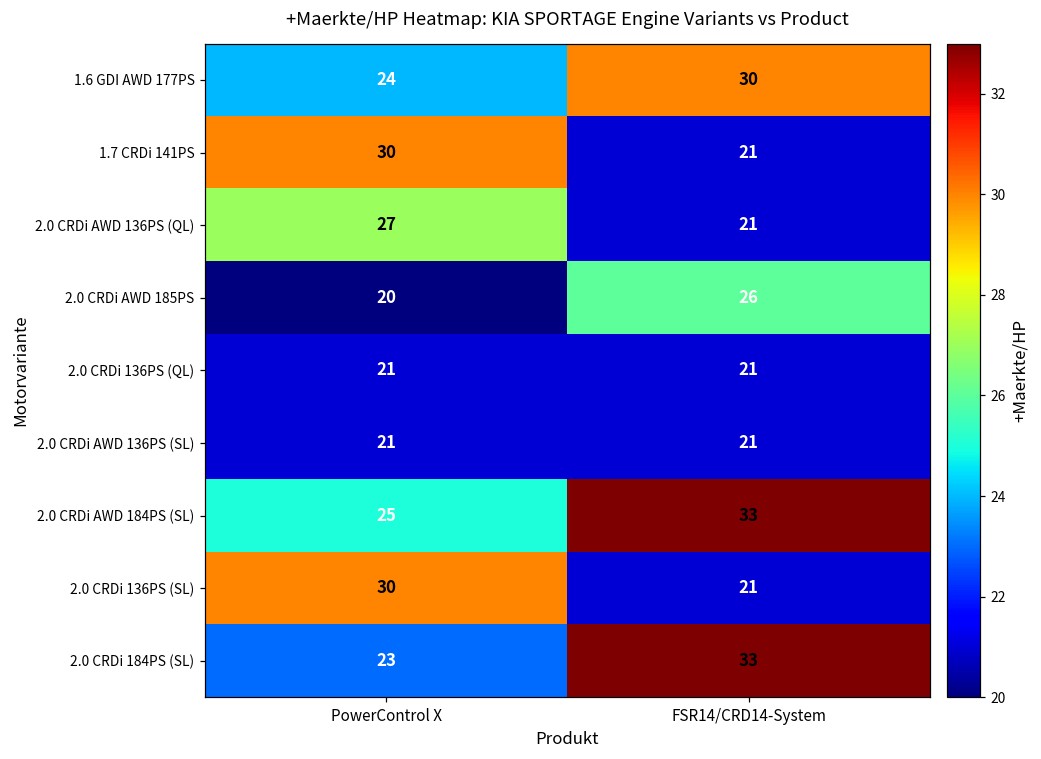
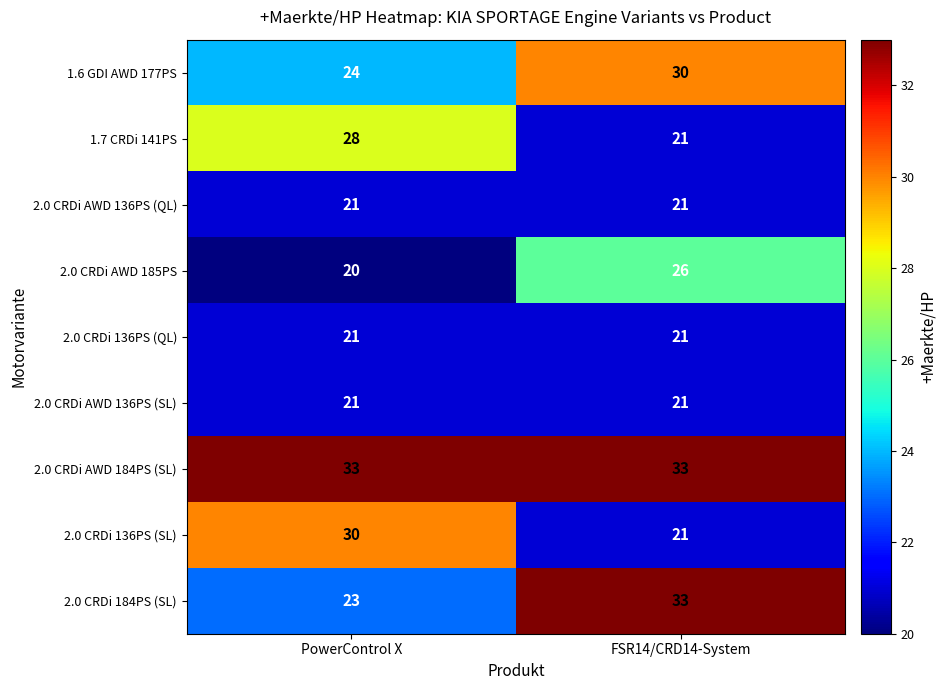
  {
    "1.6 GDI AWD 177PS": {
      "PowerControl X": 24,
      "FSR14/CRD14-System": 30
    },
    "1.7 CRDi 141PS": {
-     "PowerControl X": 30,
+     "PowerControl X": 28,
      "FSR14/CRD14-System": 21
    },
    "2.0 CRDi AWD 136PS (QL)": {
-     "PowerControl X": 27,
+     "PowerControl X": 21,
      "FSR14/CRD14-System": 21
    },
    "2.0 CRDi AWD 185PS": {
      "PowerControl X": 20,
      "FSR14/CRD14-System": 26
    },
    "2.0 CRDi 136PS (QL)": {
      "PowerControl X": 21,
      "FSR14/CRD14-System": 21
    },
    "2.0 CRDi AWD 136PS (SL)": {
      "PowerControl X": 21,
      "FSR14/CRD14-System": 21
    },
    "2.0 CRDi AWD 184PS (SL)": {
-     "PowerControl X": 25,
+     "PowerControl X": 33,
      "FSR14/CRD14-System": 33
    },
    "2.0 CRDi 136PS (SL)": {
      "PowerControl X": 30,
      "FSR14/CRD14-System": 21
    },
    "2.0 CRDi 184PS (SL)": {
      "PowerControl X": 23,
      "FSR14/CRD14-System": 33
    }
  }
